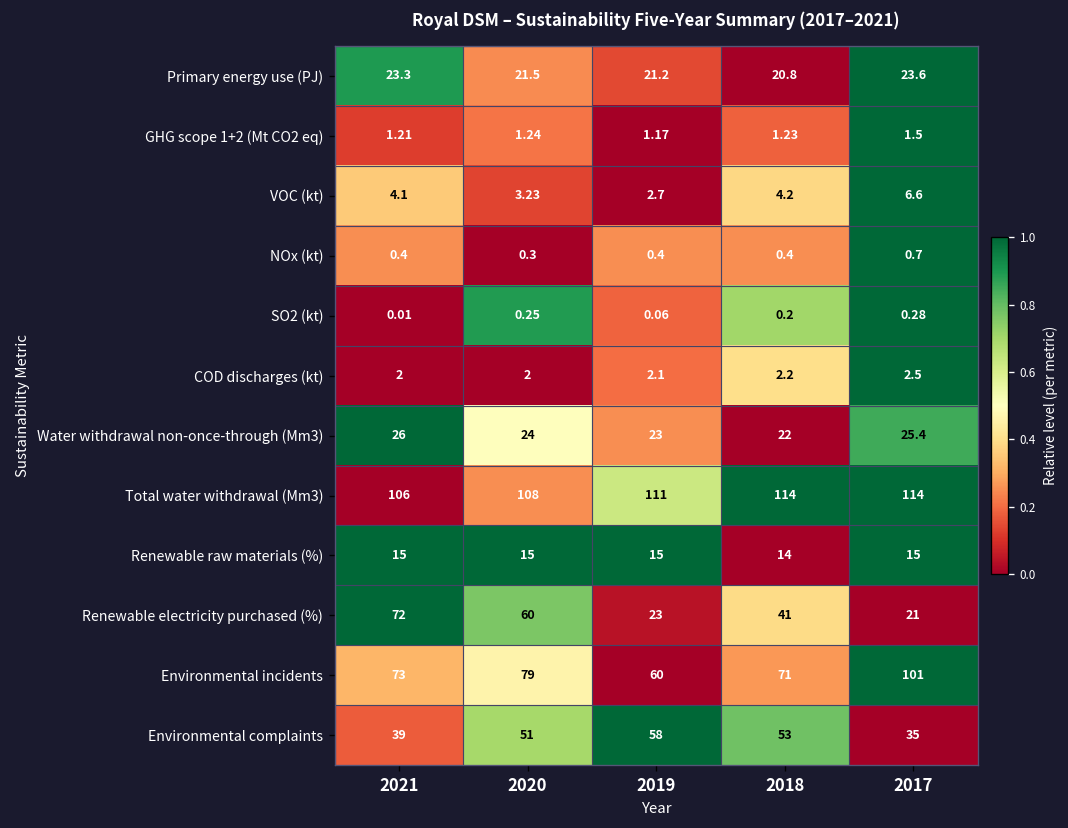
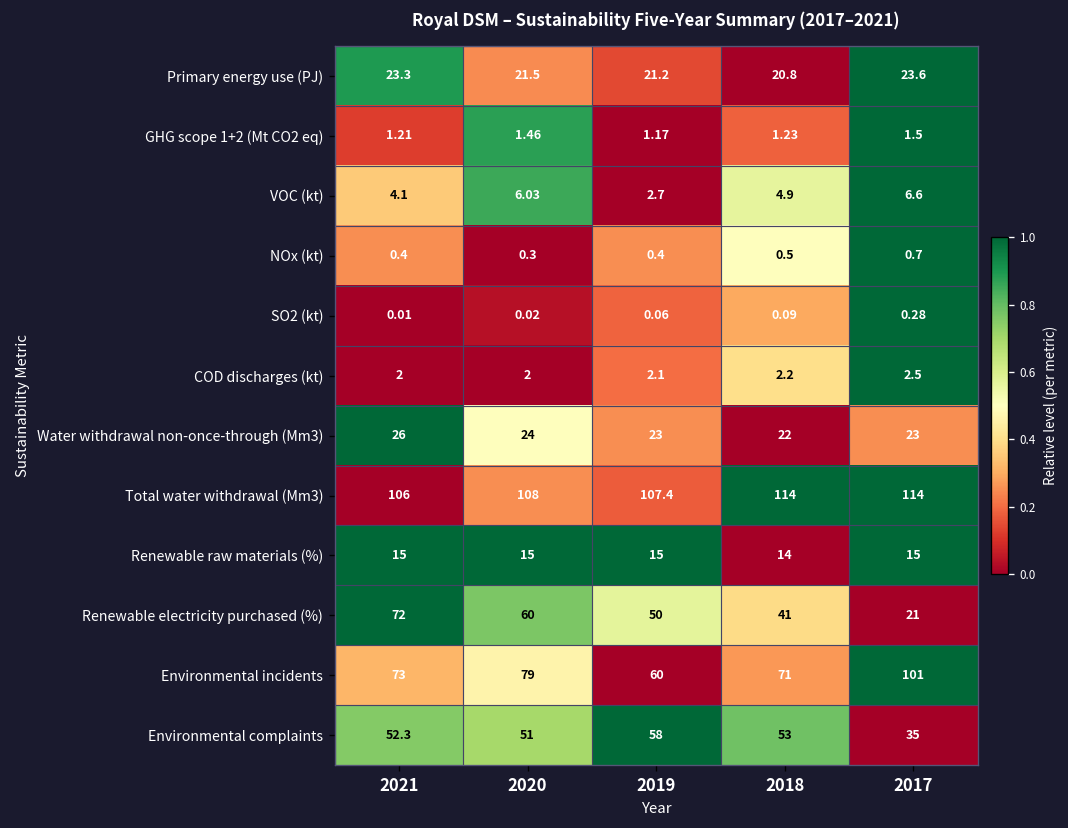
  {
    "Primary energy use (PJ)": {
      "2021": 23.3,
      "2020": 21.5,
      "2019": 21.2,
      "2018": 20.8,
      "2017": 23.6
    },
    "GHG scope 1+2 (Mt CO2 eq)": {
      "2021": 1.21,
-     "2020": 1.24,
+     "2020": 1.46,
      "2019": 1.17,
      "2018": 1.23,
      "2017": 1.5
    },
    "VOC (kt)": {
      "2021": 4.1,
-     "2020": 3.23,
+     "2020": 6.03,
      "2019": 2.7,
-     "2018": 4.2,
+     "2018": 4.9,
      "2017": 6.6
    },
    "NOx (kt)": {
      "2021": 0.4,
      "2020": 0.3,
      "2019": 0.4,
-     "2018": 0.4,
+     "2018": 0.5,
      "2017": 0.7
    },
    "SO2 (kt)": {
      "2021": 0.01,
-     "2020": 0.25,
+     "2020": 0.02,
      "2019": 0.06,
-     "2018": 0.2,
+     "2018": 0.09,
      "2017": 0.28
    },
    "COD discharges (kt)": {
      "2021": 2,
      "2020": 2,
      "2019": 2.1,
      "2018": 2.2,
      "2017": 2.5
    },
    "Water withdrawal non-once-through (Mm3)": {
      "2021": 26,
      "2020": 24,
      "2019": 23,
      "2018": 22,
-     "2017": 25.4
+     "2017": 23
    },
    "Total water withdrawal (Mm3)": {
      "2021": 106,
      "2020": 108,
-     "2019": 111,
+     "2019": 107.4,
      "2018": 114,
      "2017": 114
    },
    "Renewable raw materials (%)": {
      "2021": 15,
      "2020": 15,
      "2019": 15,
      "2018": 14,
      "2017": 15
    },
    "Renewable electricity purchased (%)": {
      "2021": 72,
      "2020": 60,
-     "2019": 23,
+     "2019": 50,
      "2018": 41,
      "2017": 21
    },
    "Environmental incidents": {
      "2021": 73,
      "2020": 79,
      "2019": 60,
      "2018": 71,
      "2017": 101
    },
    "Environmental complaints": {
-     "2021": 39,
+     "2021": 52.3,
      "2020": 51,
      "2019": 58,
      "2018": 53,
      "2017": 35
    }
  }
